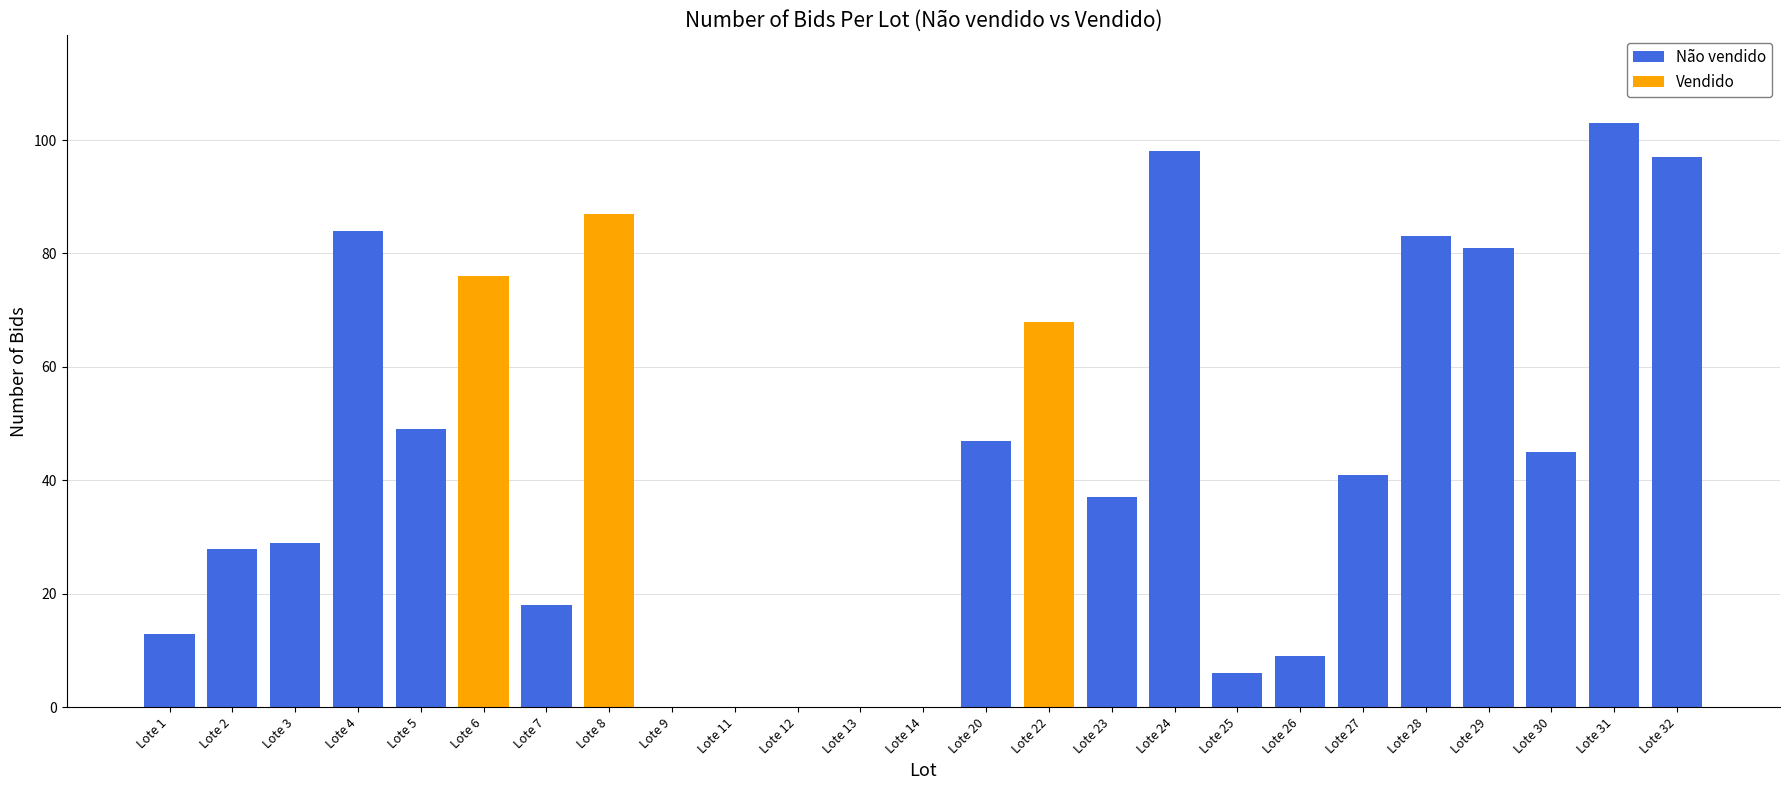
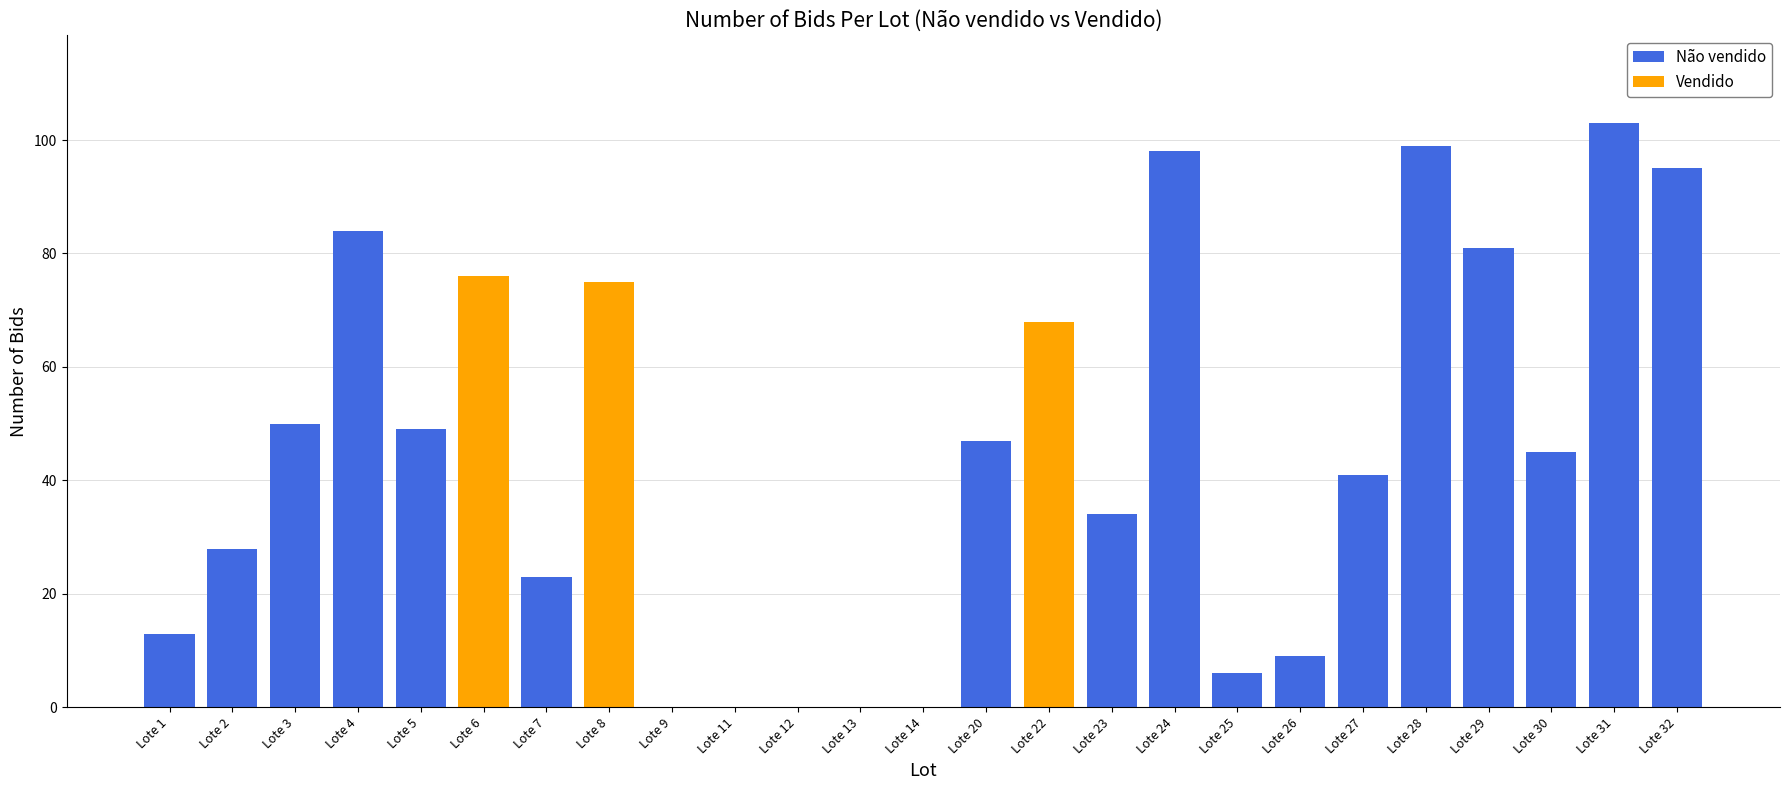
  {
    "Não vendido": {
      "Lote 1": 13,
      "Lote 2": 28,
-     "Lote 3": 29,
+     "Lote 3": 50,
      "Lote 4": 84,
      "Lote 5": 49,
-     "Lote 7": 18,
+     "Lote 7": 23,
      "Lote 8": 0,
      "Lote 9": 0,
      "Lote 11": 0,
      "Lote 12": 0,
      "Lote 13": 0,
      "Lote 14": 0,
      "Lote 20": 47,
-     "Lote 23": 37,
+     "Lote 23": 34,
      "Lote 24": 98,
      "Lote 25": 6,
      "Lote 26": 9,
      "Lote 27": 41,
-     "Lote 28": 83,
+     "Lote 28": 99,
      "Lote 29": 81,
      "Lote 30": 45,
      "Lote 31": 103,
-     "Lote 32": 97
+     "Lote 32": 95
    },
    "Vendido": {
      "Lote 1": 0,
      "Lote 2": 0,
      "Lote 3": 0,
      "Lote 4": 0,
      "Lote 5": 0,
      "Lote 6": 76,
      "Lote 7": 0,
-     "Lote 8": 87,
+     "Lote 8": 75,
      "Lote 9": 0,
      "Lote 11": 0,
      "Lote 12": 0,
      "Lote 13": 0,
      "Lote 14": 0,
      "Lote 20": 0,
      "Lote 22": 68,
      "Lote 23": 0,
      "Lote 24": 0,
      "Lote 25": 0,
      "Lote 26": 0,
      "Lote 27": 0,
      "Lote 28": 0,
      "Lote 29": 0,
      "Lote 30": 0,
      "Lote 31": 0,
      "Lote 32": 0
    }
  }
